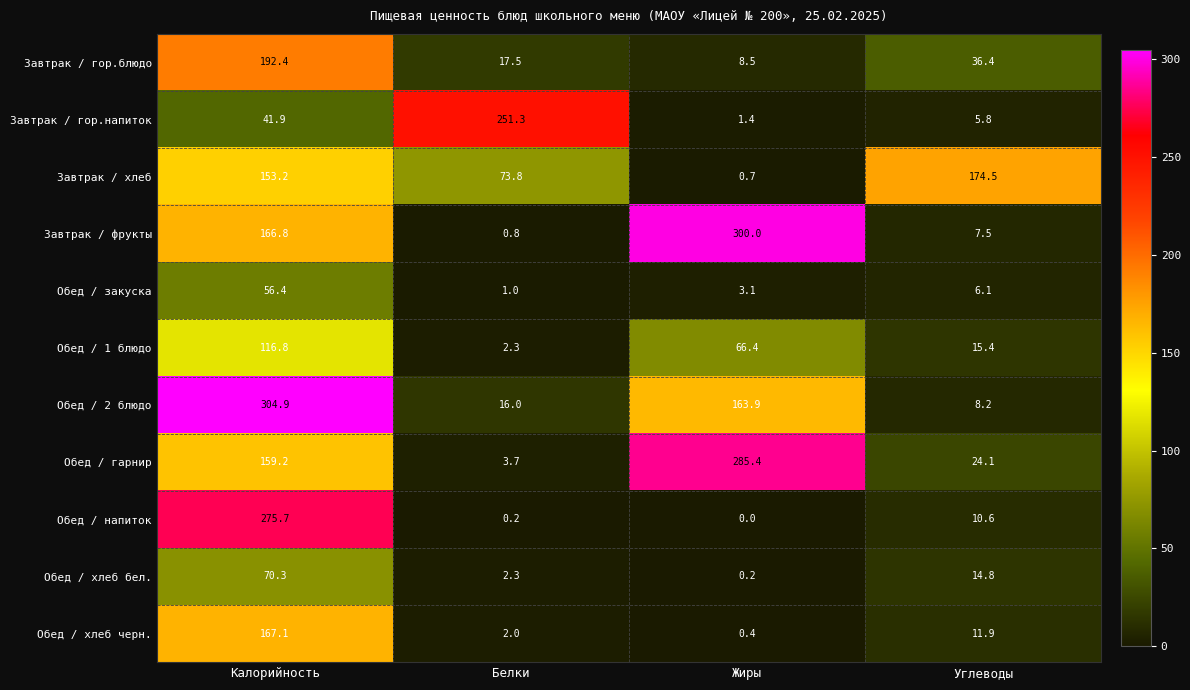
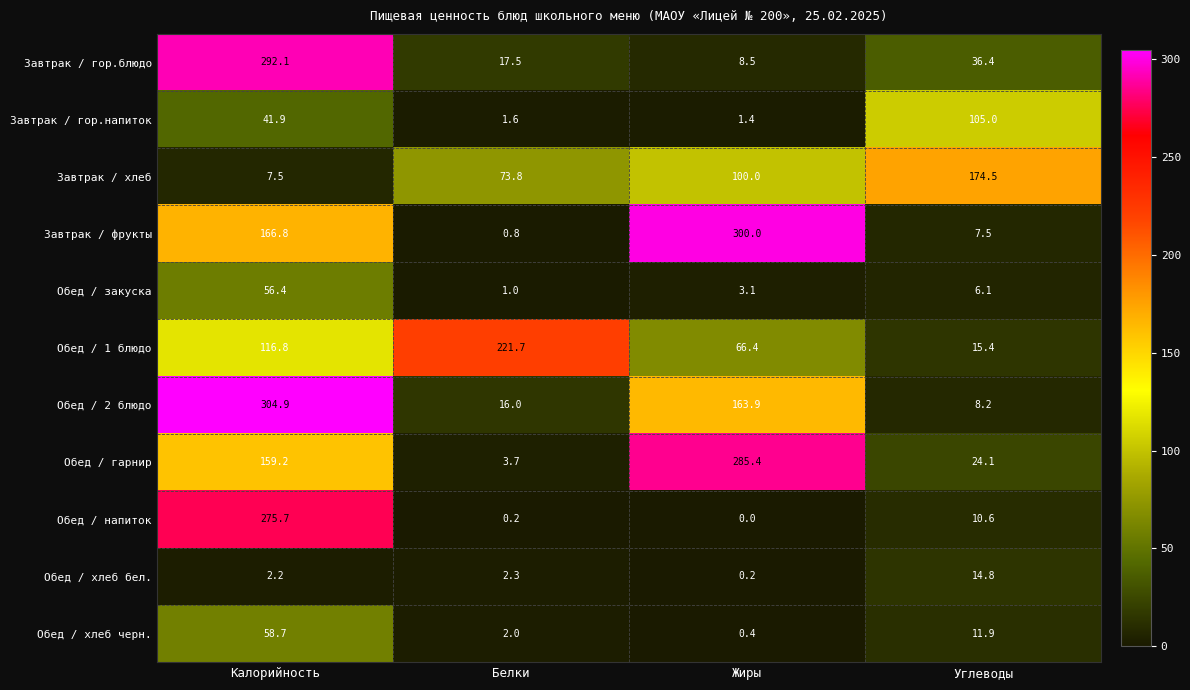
  {
    "Завтрак / гор.блюдо": {
-     "Калорийность": 192.4,
+     "Калорийность": 292.1,
      "Белки": 17.5,
      "Жиры": 8.5,
      "Углеводы": 36.4
    },
    "Завтрак / гор.напиток": {
      "Калорийность": 41.9,
-     "Белки": 251.3,
+     "Белки": 1.6,
      "Жиры": 1.4,
-     "Углеводы": 5.8
+     "Углеводы": 105.0
    },
    "Завтрак / хлеб": {
-     "Калорийность": 153.2,
+     "Калорийность": 7.5,
      "Белки": 73.8,
-     "Жиры": 0.7,
+     "Жиры": 100.0,
      "Углеводы": 174.5
    },
    "Завтрак / фрукты": {
      "Калорийность": 166.8,
      "Белки": 0.8,
      "Жиры": 300.0,
      "Углеводы": 7.5
    },
    "Обед / закуска": {
      "Калорийность": 56.4,
      "Белки": 1.0,
      "Жиры": 3.1,
      "Углеводы": 6.1
    },
    "Обед / 1 блюдо": {
      "Калорийность": 116.8,
-     "Белки": 2.3,
+     "Белки": 221.7,
      "Жиры": 66.4,
      "Углеводы": 15.4
    },
    "Обед / 2 блюдо": {
      "Калорийность": 304.9,
      "Белки": 16.0,
      "Жиры": 163.9,
      "Углеводы": 8.2
    },
    "Обед / гарнир": {
      "Калорийность": 159.2,
      "Белки": 3.7,
      "Жиры": 285.4,
      "Углеводы": 24.1
    },
    "Обед / напиток": {
      "Калорийность": 275.7,
      "Белки": 0.2,
      "Жиры": 0.0,
      "Углеводы": 10.6
    },
    "Обед / хлеб бел.": {
-     "Калорийность": 70.3,
+     "Калорийность": 2.2,
      "Белки": 2.3,
      "Жиры": 0.2,
      "Углеводы": 14.8
    },
    "Обед / хлеб черн.": {
-     "Калорийность": 167.1,
+     "Калорийность": 58.7,
      "Белки": 2.0,
      "Жиры": 0.4,
      "Углеводы": 11.9
    }
  }
